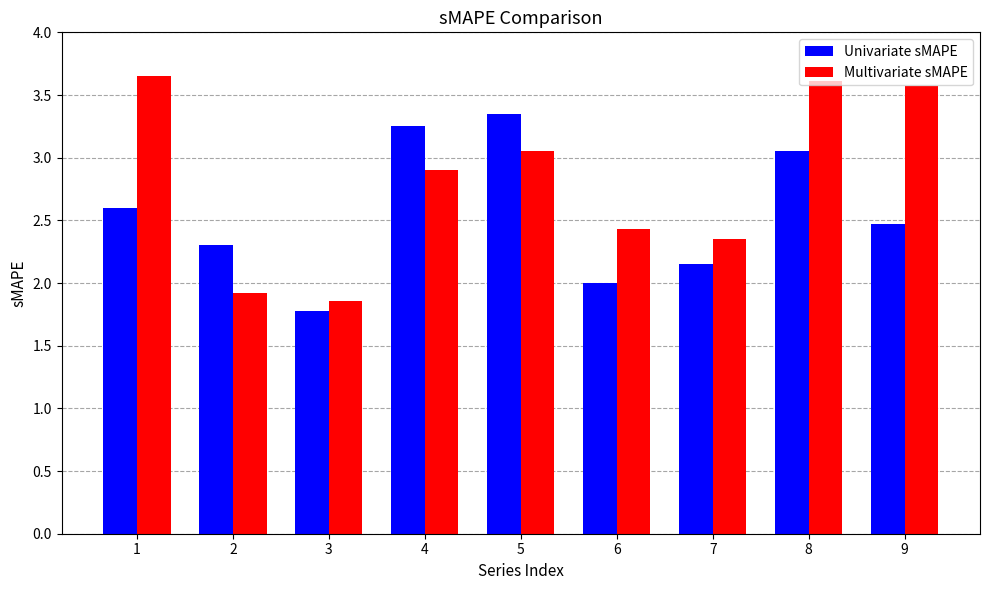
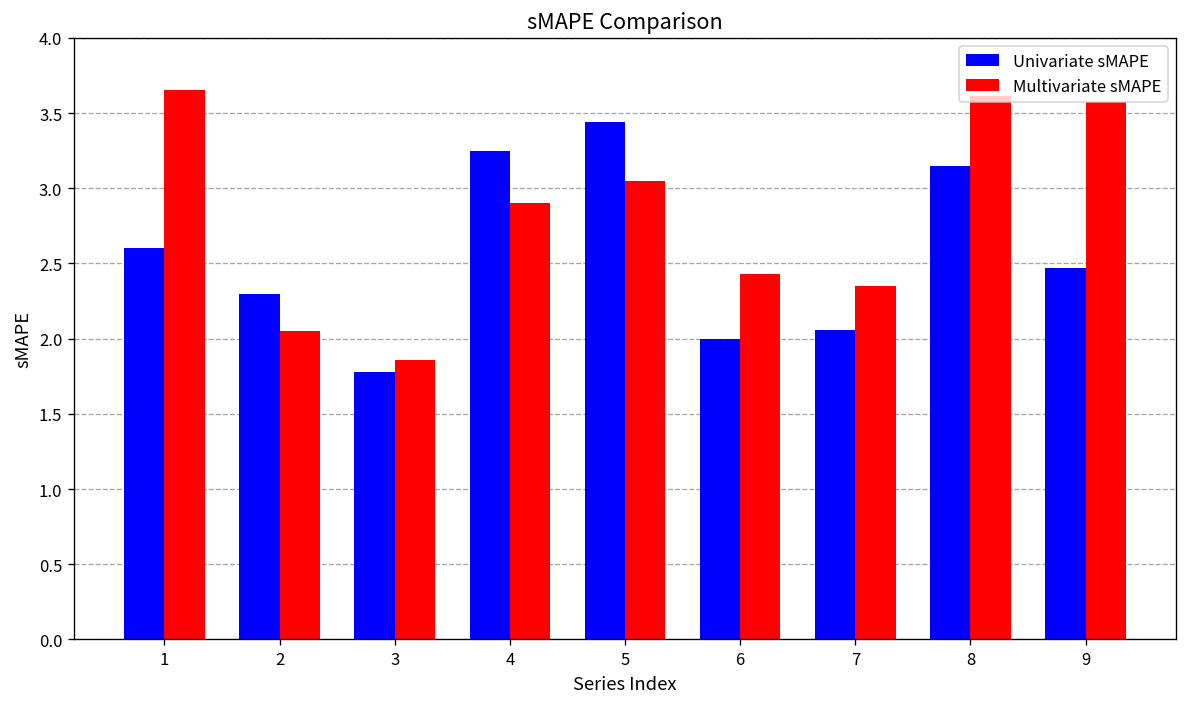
  {
    "Univariate sMAPE": {
      "1": 2.60,
      "2": 2.30,
      "3": 1.78,
      "4": 3.25,
-     "5": 3.35,
+     "5": 3.44,
      "6": 2.00,
-     "7": 2.15,
-     "8": 3.05,
+     "7": 2.06,
+     "8": 3.15,
      "9": 2.47
    },
    "Multivariate sMAPE": {
      "1": 3.65,
-     "2": 1.92,
+     "2": 2.05,
      "3": 1.86,
      "4": 2.90,
      "5": 3.05,
      "6": 2.43,
      "7": 2.35,
      "9": 3.57
    }
  }
